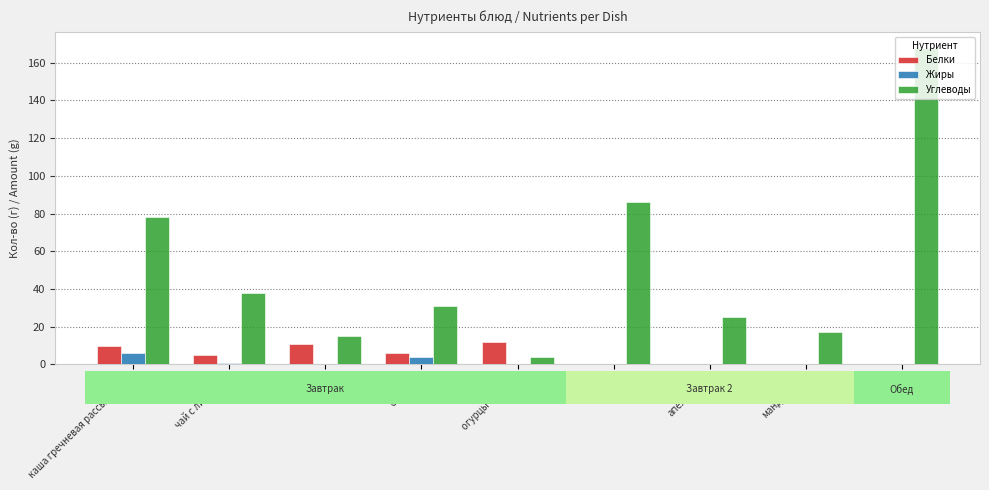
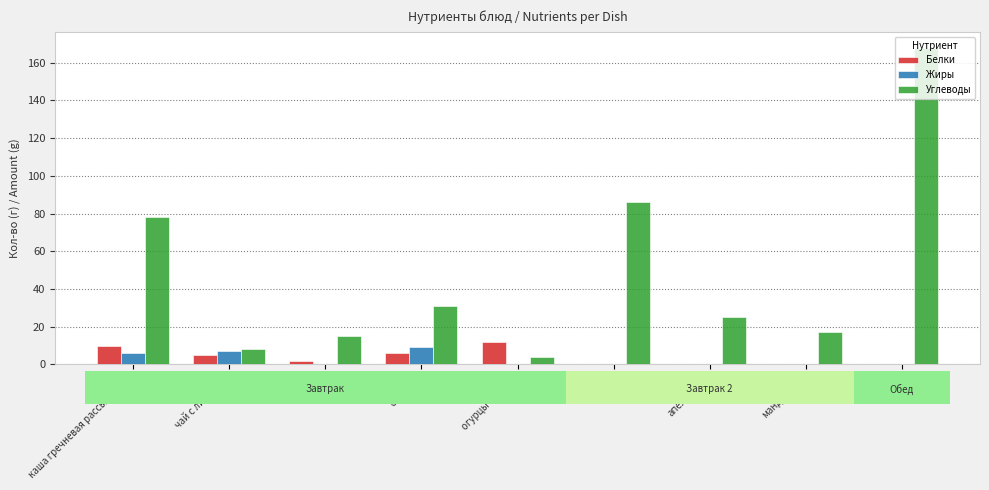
  {
    "Белки": {
      "каша гречневая рассыпчатая": 10,
      "чай с лимоном": 5,
-     "хлеб": 11,
+     "хлеб": 2,
      "сосиска": 6,
      "огурцы свежие": 12,
      "яблоки": 0,
      "мандарины": 0,
      "груши": 0
    },
    "Жиры": {
      "каша гречневая рассыпчатая": 6,
-     "чай с лимоном": 1,
+     "чай с лимоном": 7,
      "хлеб": 0,
-     "сосиска": 4,
+     "сосиска": 9,
      "огурцы свежие": 0,
      "яблоки": 0,
      "мандарины": 0,
      "груши": 0
    },
    "Углеводы": {
      "каша гречневая рассыпчатая": 78,
-     "чай с лимоном": 38,
+     "чай с лимоном": 8,
      "хлеб": 15,
      "сосиска": 31,
      "огурцы свежие": 4,
      "яблоки": 86,
      "апельсины": 25,
      "мандарины": 17
    }
  }
